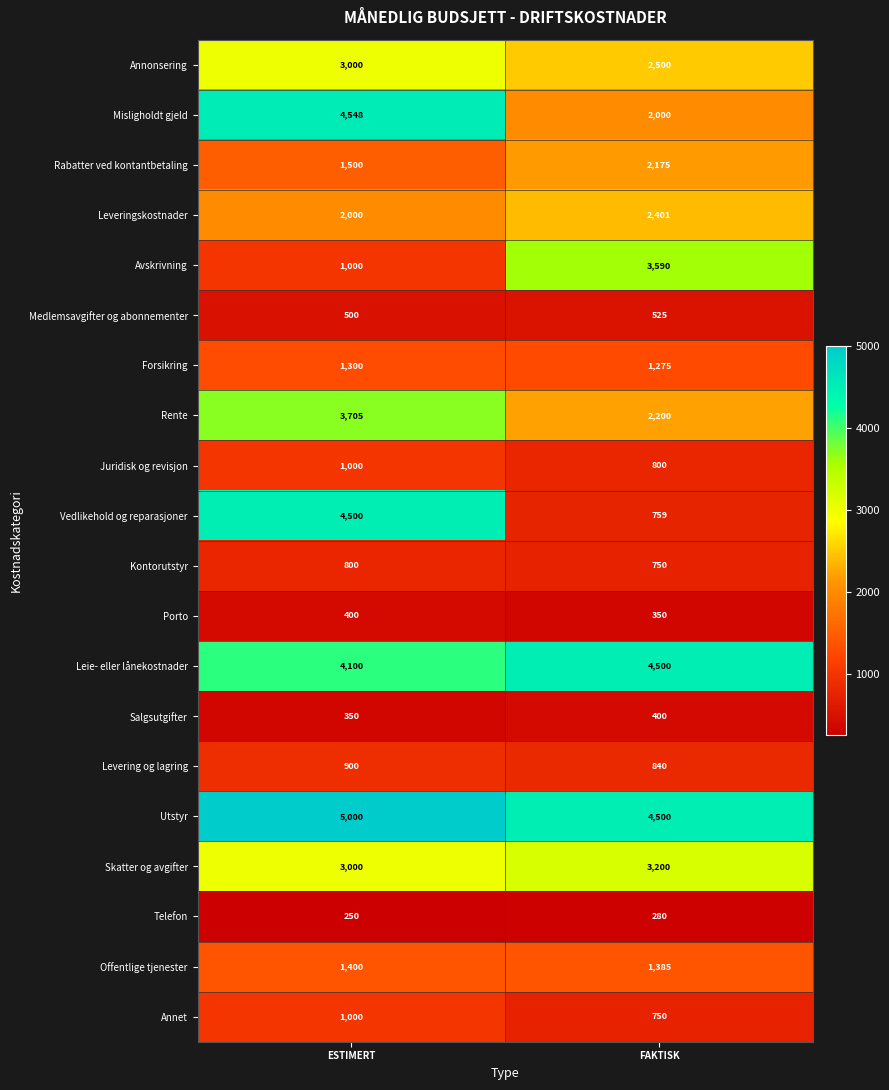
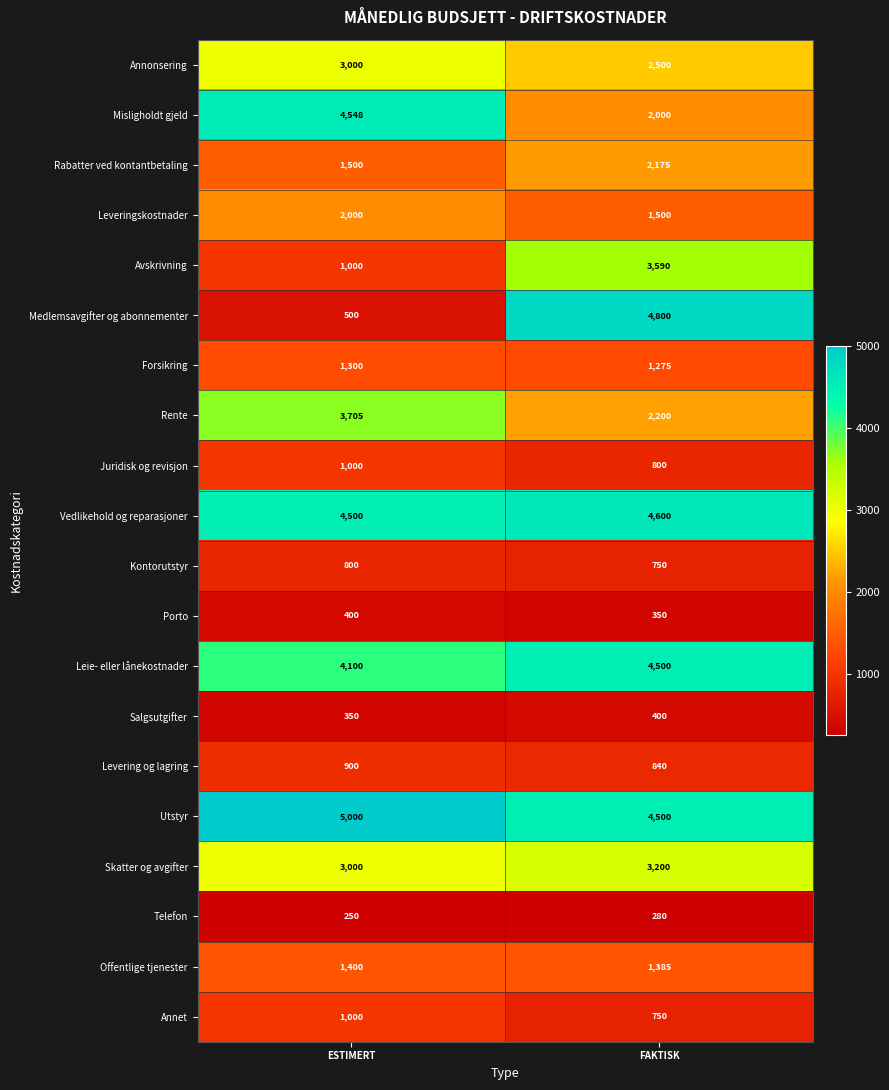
  {
    "Annonsering": {
      "ESTIMERT": "3,000",
      "FAKTISK": "2,500"
    },
    "Misligholdt gjeld": {
      "ESTIMERT": "4,548",
      "FAKTISK": "2,000"
    },
    "Rabatter ved kontantbetaling": {
      "ESTIMERT": "1,500",
      "FAKTISK": "2,175"
    },
    "Leveringskostnader": {
      "ESTIMERT": "2,000",
-     "FAKTISK": "2,401"
+     "FAKTISK": "1,500"
    },
    "Avskrivning": {
      "ESTIMERT": "1,000",
      "FAKTISK": "3,590"
    },
    "Medlemsavgifter og abonnementer": {
      "ESTIMERT": "500",
-     "FAKTISK": "525"
+     "FAKTISK": "4,800"
    },
    "Forsikring": {
      "ESTIMERT": "1,300",
      "FAKTISK": "1,275"
    },
    "Rente": {
      "ESTIMERT": "3,705",
      "FAKTISK": "2,200"
    },
    "Juridisk og revisjon": {
      "ESTIMERT": "1,000",
      "FAKTISK": "800"
    },
    "Vedlikehold og reparasjoner": {
      "ESTIMERT": "4,500",
-     "FAKTISK": "759"
+     "FAKTISK": "4,600"
    },
    "Kontorutstyr": {
      "ESTIMERT": "800",
      "FAKTISK": "750"
    },
    "Porto": {
      "ESTIMERT": "400",
      "FAKTISK": "350"
    },
    "Leie- eller lånekostnader": {
      "ESTIMERT": "4,100",
      "FAKTISK": "4,500"
    },
    "Salgsutgifter": {
      "ESTIMERT": "350",
      "FAKTISK": "400"
    },
    "Levering og lagring": {
      "ESTIMERT": "900",
      "FAKTISK": "840"
    },
    "Utstyr": {
      "ESTIMERT": "5,000",
      "FAKTISK": "4,500"
    },
    "Skatter og avgifter": {
      "ESTIMERT": "3,000",
      "FAKTISK": "3,200"
    },
    "Telefon": {
      "ESTIMERT": "250",
      "FAKTISK": "280"
    },
    "Offentlige tjenester": {
      "ESTIMERT": "1,400",
      "FAKTISK": "1,385"
    },
    "Annet": {
      "ESTIMERT": "1,000",
      "FAKTISK": "750"
    }
  }
